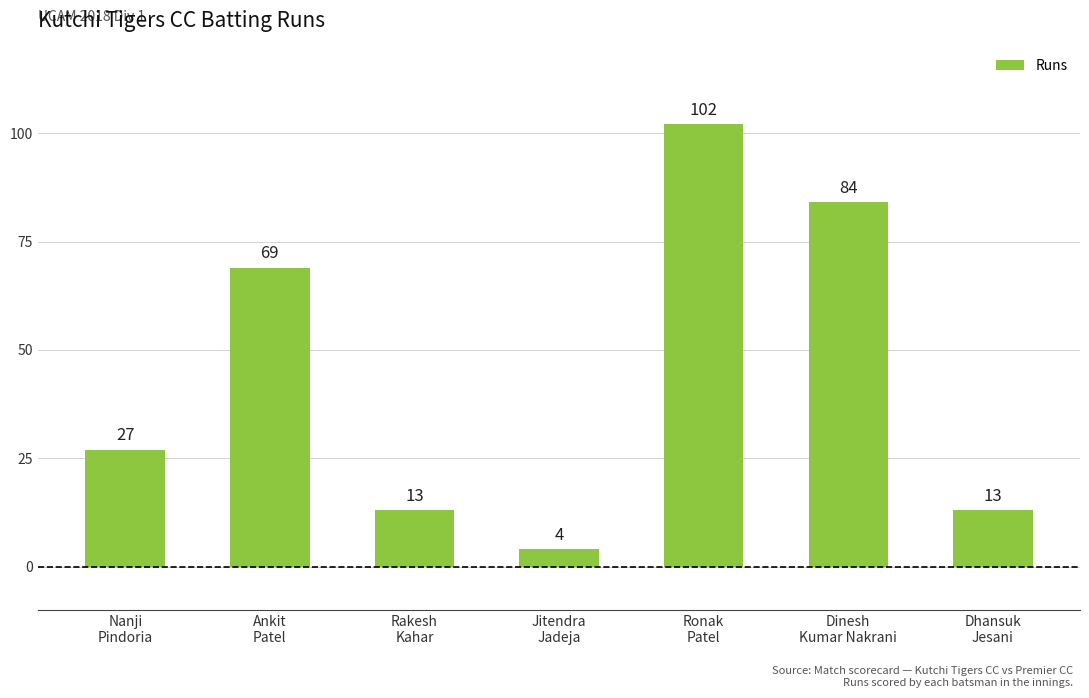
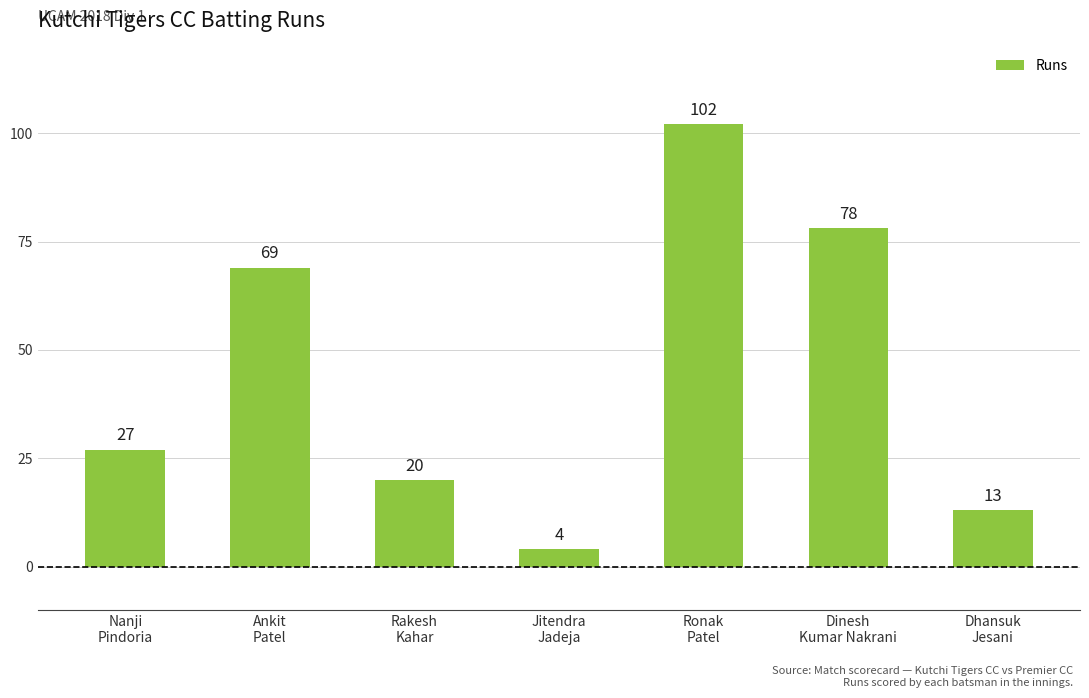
  {
    "Nanji Pindoria": 27,
    "Ankit Patel": 69,
-   "Rakesh Kahar": 13,
+   "Rakesh Kahar": 20,
    "Jitendra Jadeja": 4,
    "Ronak Patel": 102,
-   "Dinesh Kumar Nakrani": 84,
+   "Dinesh Kumar Nakrani": 78,
    "Dhansuk Jesani": 13
  }
